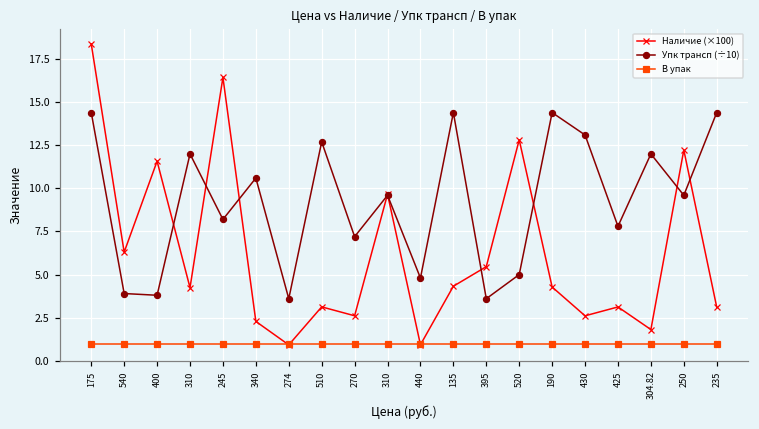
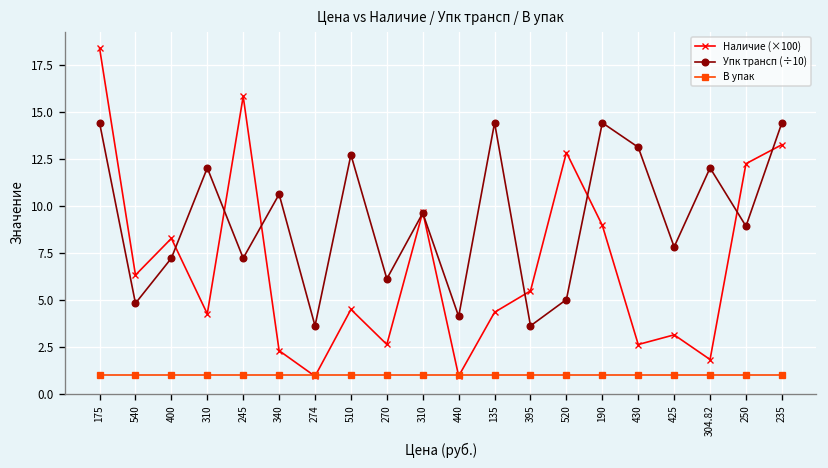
  {
    "Наличие (×100)": {
      "175": 18.4,
      "540": 6.3,
-     "400": 11.6,
-     "245": 16.4,
+     "400": 8.3,
+     "245": 15.8,
      "340": 2.3,
-     "510": 3.1,
+     "510": 4.5,
      "270": 2.6,
      "135": 4.3,
      "395": 5.5,
      "520": 12.8,
-     "190": 4.3,
+     "190": 8.9,
      "430": 2.6,
      "425": 3.1,
      "304.82": 1.8,
      "250": 12.2,
-     "235": 3.1
+     "235": 13.2
    },
    "Упк трансп (÷10)": {
      "175": 14.4,
-     "540": 3.9,
-     "400": 3.8,
-     "245": 8.2,
+     "540": 4.8,
+     "400": 7.2,
+     "245": 7.2,
      "340": 10.6,
      "274": 3.6,
      "510": 12.7,
-     "270": 7.2,
-     "440": 4.8,
+     "270": 6.1,
+     "440": 4.1,
      "135": 14.4,
      "395": 3.6,
      "520": 5.0,
      "190": 14.4,
      "430": 13.1,
      "425": 7.8,
      "304.82": 12.0,
-     "250": 9.6,
+     "250": 8.9,
      "235": 14.4
    },
    "В упак": {
      "175": 1.0,
      "540": 1.0,
      "400": 1.0,
      "245": 1.0,
      "340": 1.0,
      "510": 1.0,
      "270": 1.0,
      "135": 1.0,
      "395": 1.0,
      "520": 1.0,
      "190": 1.0,
      "430": 1.0,
      "425": 1.0,
      "304.82": 1.0,
      "250": 1.0,
      "235": 1.0
    }
  }
